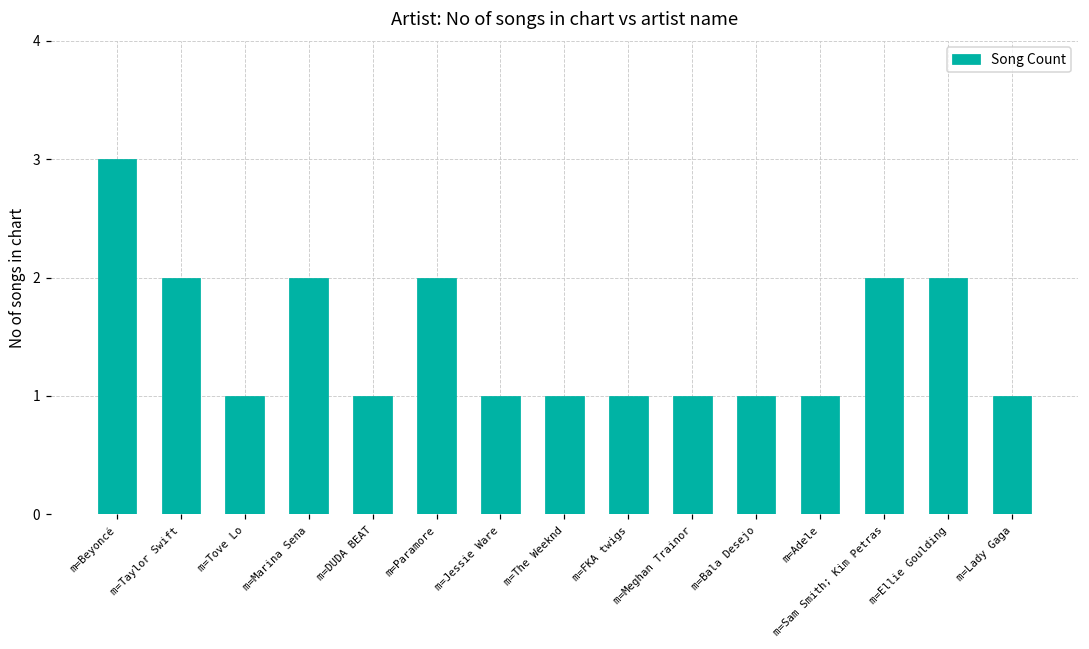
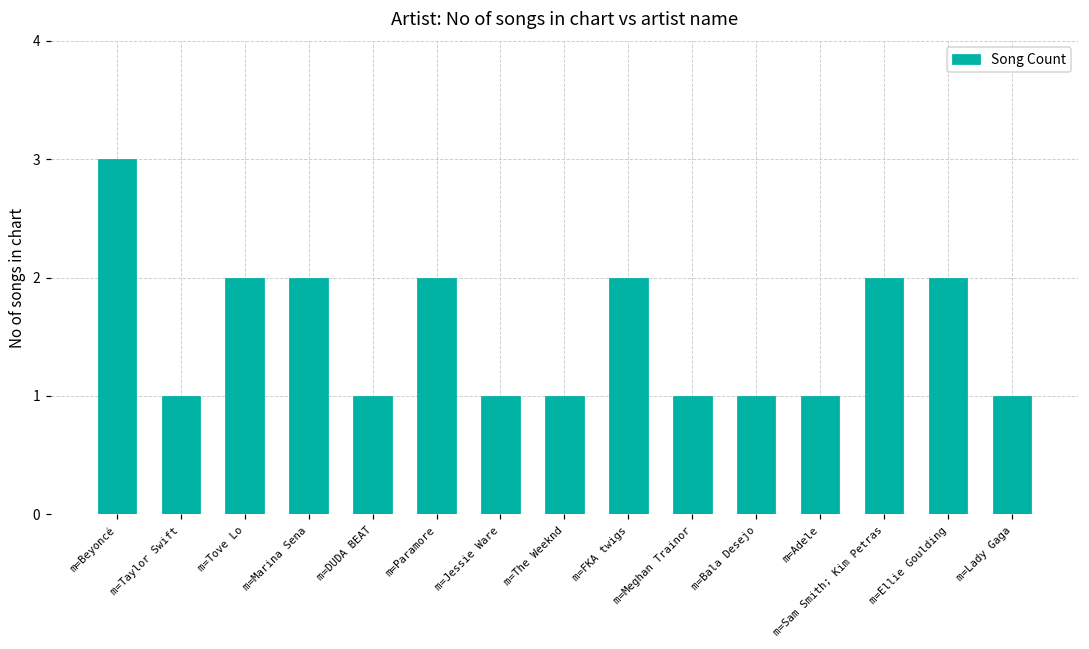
  {
    "m=Beyoncé": 3,
-   "m=Taylor Swift": 2,
-   "m=Tove Lo": 1,
+   "m=Taylor Swift": 1,
+   "m=Tove Lo": 2,
    "m=Marina Sena": 2,
    "m=DUDA BEAT": 1,
    "m=Paramore": 2,
    "m=Jessie Ware": 1,
    "m=The Weeknd": 1,
-   "m=FKA twigs": 1,
+   "m=FKA twigs": 2,
    "m=Meghan Trainor": 1,
    "m=Bala Desejo": 1,
    "m=Adele": 1,
    "m=Sam Smith; Kim Petras": 2,
    "m=Ellie Goulding": 2,
    "m=Lady Gaga": 1
  }
